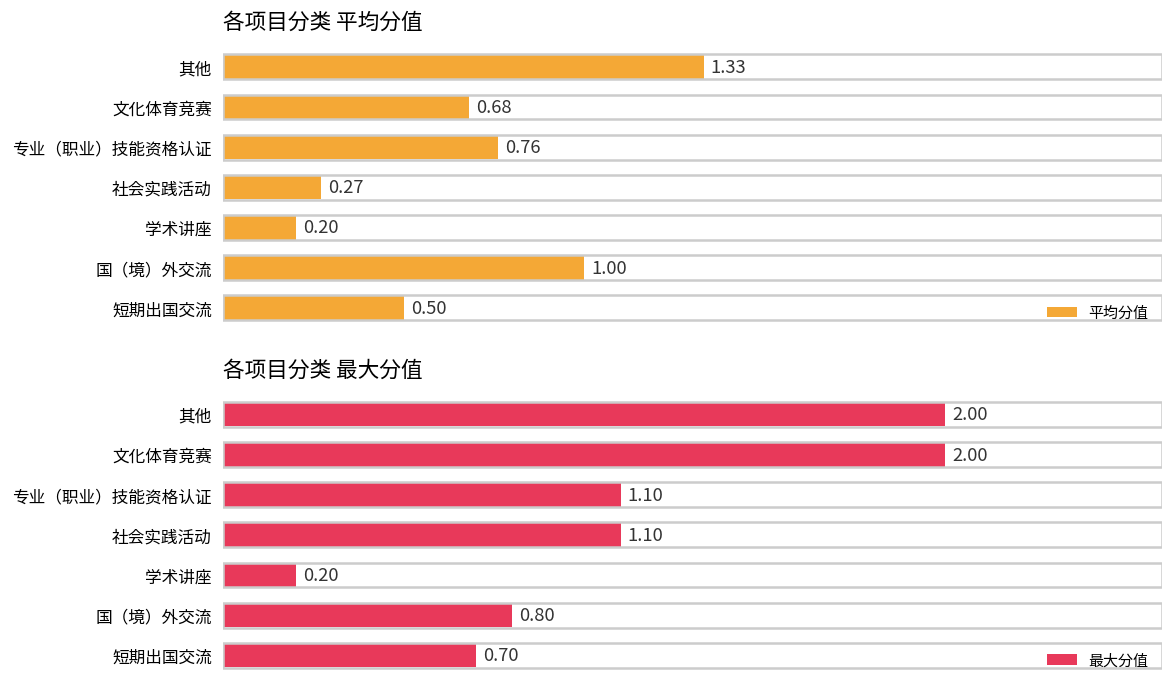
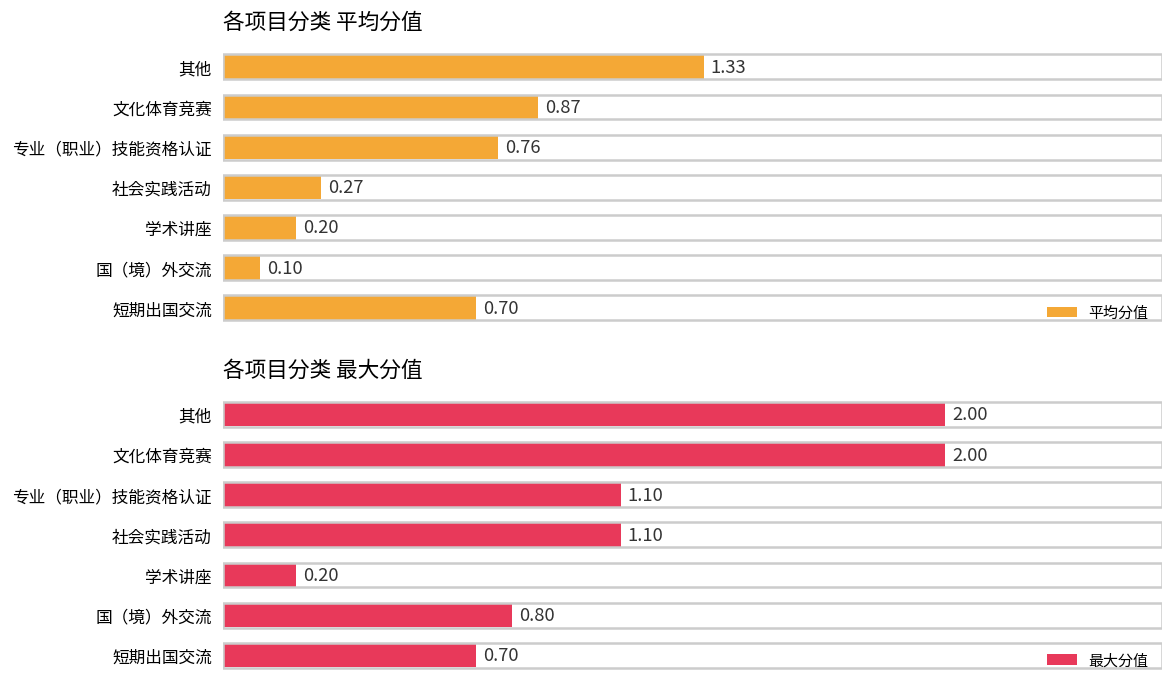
  {
    "各项目分类 平均分值": {
      "其他": 1.33,
-     "文化体育竞赛": 0.68,
+     "文化体育竞赛": 0.87,
      "专业（职业）技能资格认证": 0.76,
      "社会实践活动": 0.27,
      "学术讲座": 0.20,
-     "国（境）外交流": 1.00,
-     "短期出国交流": 0.50
+     "国（境）外交流": 0.10,
+     "短期出国交流": 0.70
    },
    "各项目分类 最大分值": {
      "其他": 2.00,
      "文化体育竞赛": 2.00,
      "专业（职业）技能资格认证": 1.10,
      "社会实践活动": 1.10,
      "学术讲座": 0.20,
      "国（境）外交流": 0.80,
      "短期出国交流": 0.70
    }
  }
